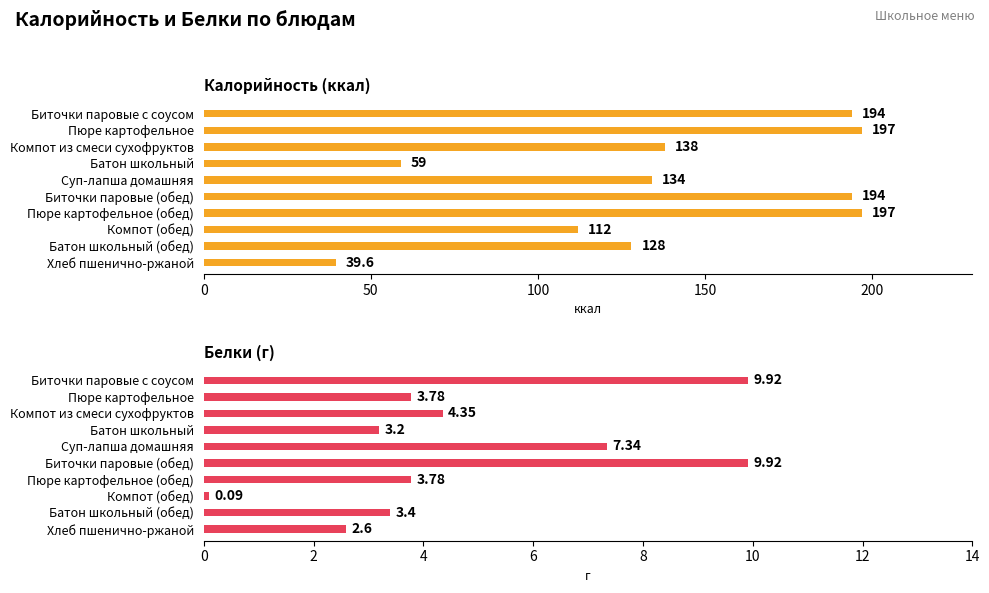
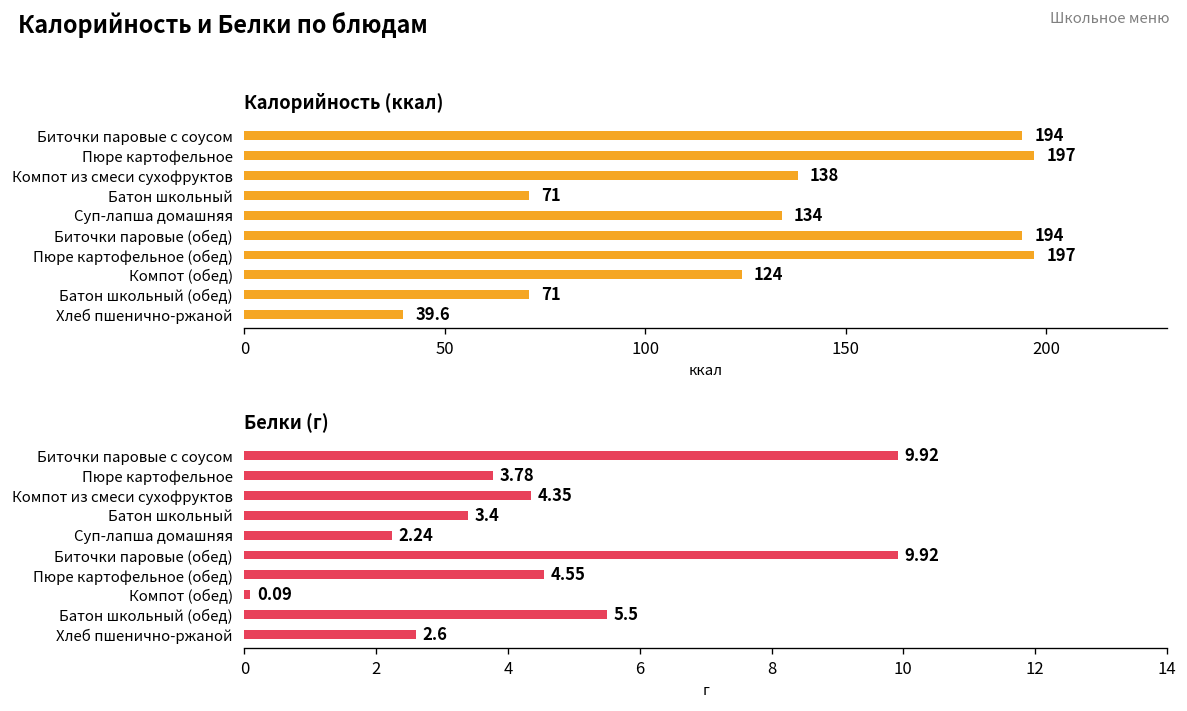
  {
    "Калорийность (ккал)": {
      "Биточки паровые с соусом": 194,
      "Пюре картофельное": 197,
      "Компот из смеси сухофруктов": 138,
-     "Батон школьный": 59,
+     "Батон школьный": 71,
      "Суп-лапша домашняя": 134,
      "Биточки паровые (обед)": 194,
      "Пюре картофельное (обед)": 197,
-     "Компот (обед)": 112,
-     "Батон школьный (обед)": 128,
+     "Компот (обед)": 124,
+     "Батон школьный (обед)": 71,
      "Хлеб пшенично-ржаной": 39.6
    },
    "Белки (г)": {
      "Биточки паровые с соусом": 9.92,
      "Пюре картофельное": 3.78,
      "Компот из смеси сухофруктов": 4.35,
-     "Батон школьный": 3.2,
-     "Суп-лапша домашняя": 7.34,
+     "Батон школьный": 3.4,
+     "Суп-лапша домашняя": 2.24,
      "Биточки паровые (обед)": 9.92,
-     "Пюре картофельное (обед)": 3.78,
+     "Пюре картофельное (обед)": 4.55,
      "Компот (обед)": 0.09,
-     "Батон школьный (обед)": 3.4,
+     "Батон школьный (обед)": 5.5,
      "Хлеб пшенично-ржаной": 2.6
    }
  }
